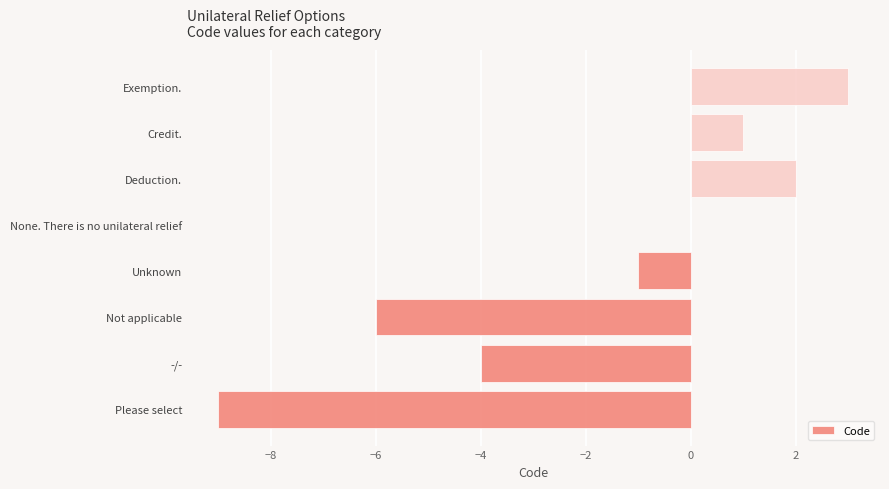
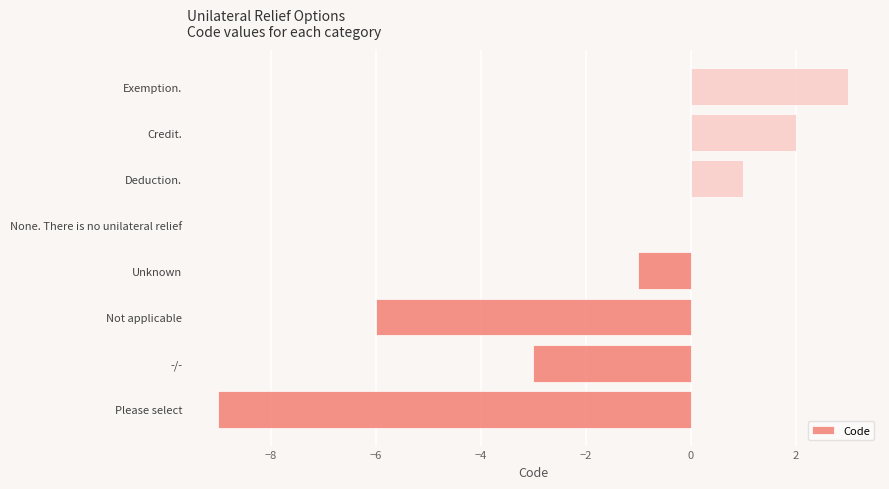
  {
    "Exemption.": 3,
-   "Credit.": 1,
-   "Deduction.": 2,
+   "Credit.": 2,
+   "Deduction.": 1,
    "None. There is no unilateral relief": 0,
    "Unknown": -1,
    "Not applicable": -6,
-   "-/-": -4,
+   "-/-": -3,
    "Please select": -9
  }
